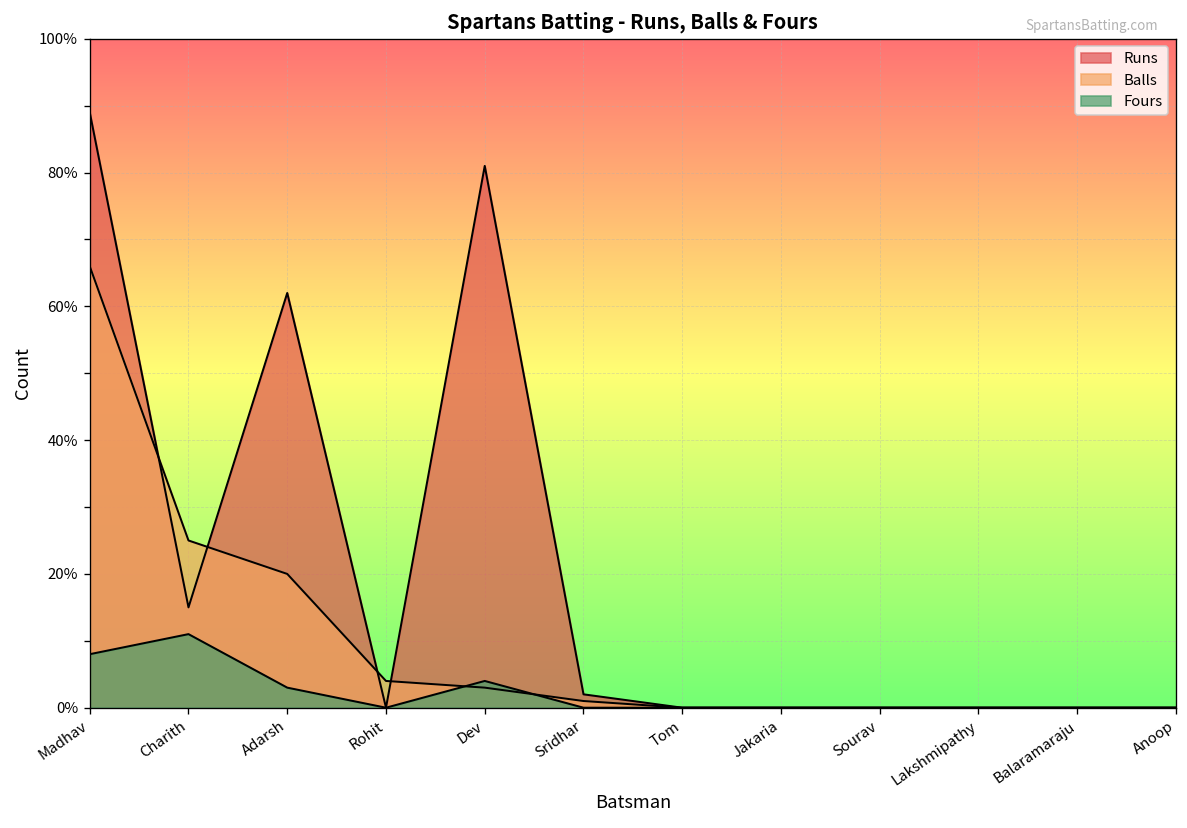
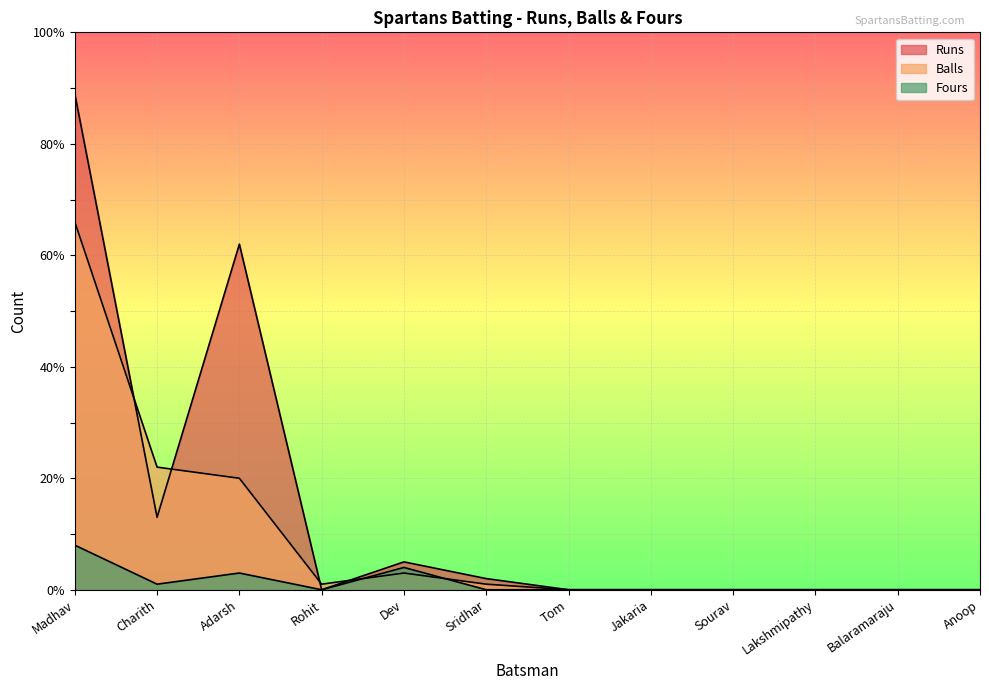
  {
    "Runs": {
      "Madhav": "89%",
-     "Charith": "15%",
+     "Charith": "13%",
      "Adarsh": "62%",
-     "Dev": "81%",
+     "Dev": "5%",
      "Sridhar": "2%"
    },
    "Balls": {
      "Madhav": "66%",
-     "Charith": "25%",
+     "Charith": "22%",
      "Adarsh": "20%",
-     "Rohit": "4%",
+     "Rohit": "1%",
      "Dev": "3%",
      "Sridhar": "1%"
    },
    "Fours": {
      "Madhav": "8%",
-     "Charith": "11%",
+     "Charith": "1%",
      "Adarsh": "3%",
      "Dev": "4%",
      "Sridhar": "0%"
    }
  }
